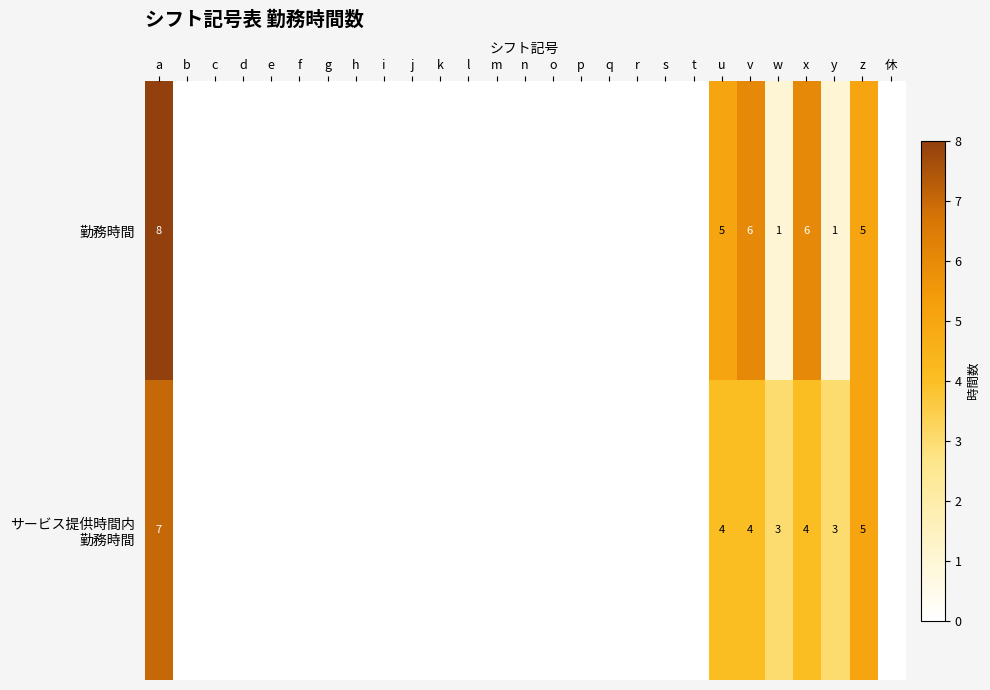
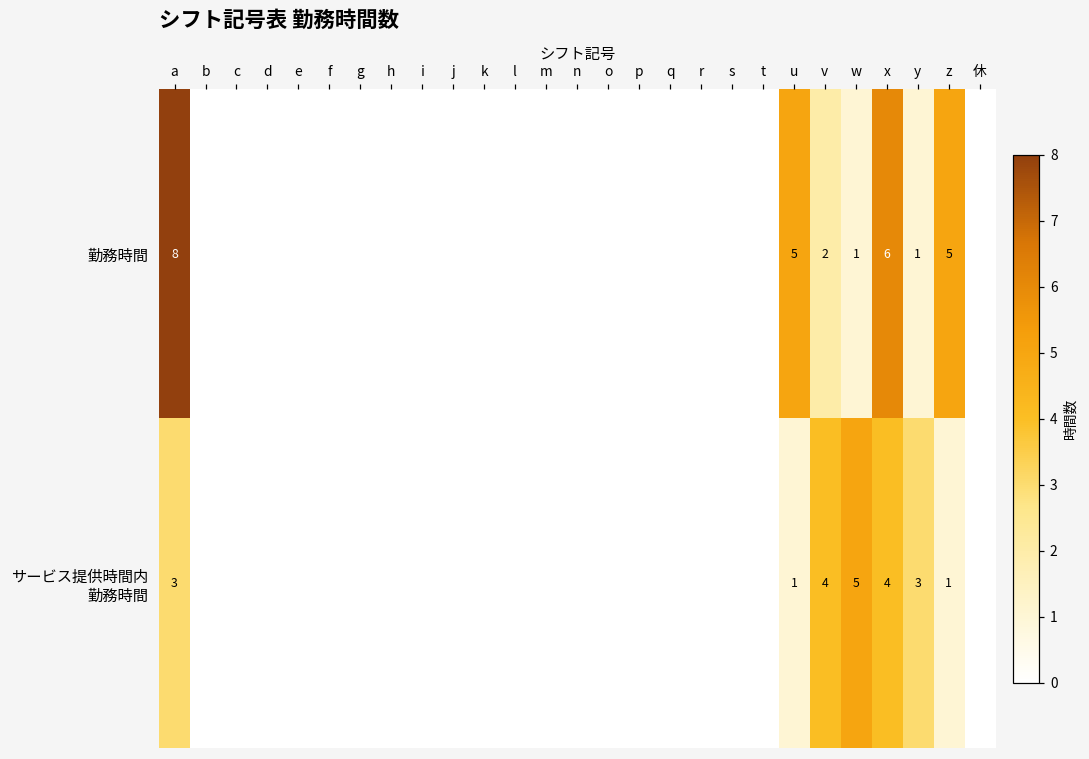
  {
    "勤務時間": {
      "a": 8,
      "u": 5,
-     "v": 6,
+     "v": 2,
      "w": 1,
      "x": 6,
      "y": 1,
      "z": 5
    },
    "サービス提供時間内 勤務時間": {
-     "a": 7,
-     "u": 4,
+     "a": 3,
+     "u": 1,
      "v": 4,
-     "w": 3,
+     "w": 5,
      "x": 4,
      "y": 3,
-     "z": 5
+     "z": 1
    }
  }
